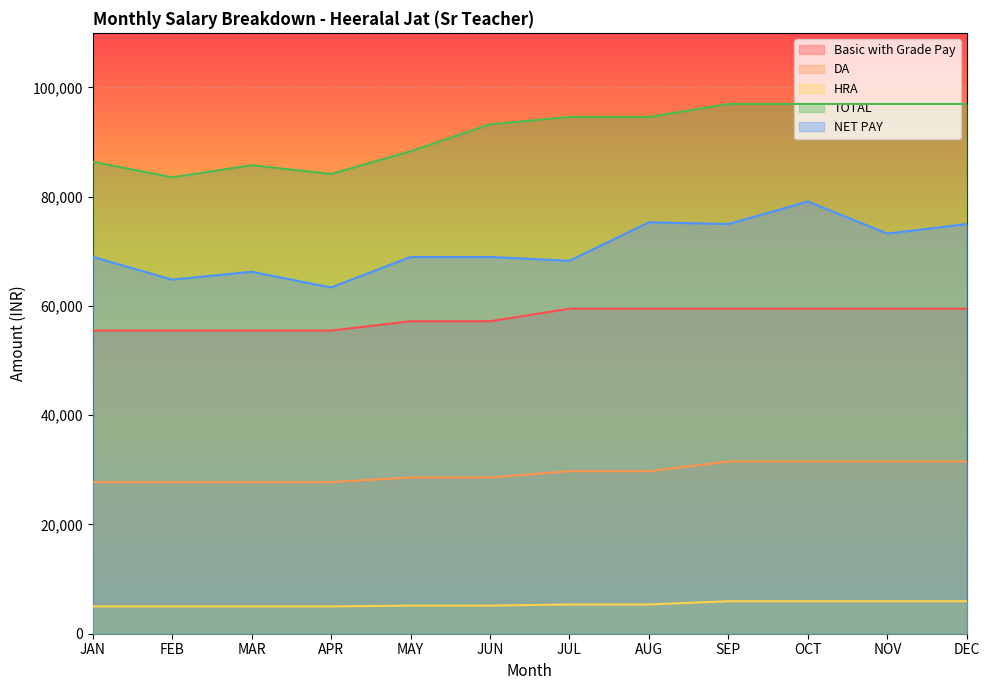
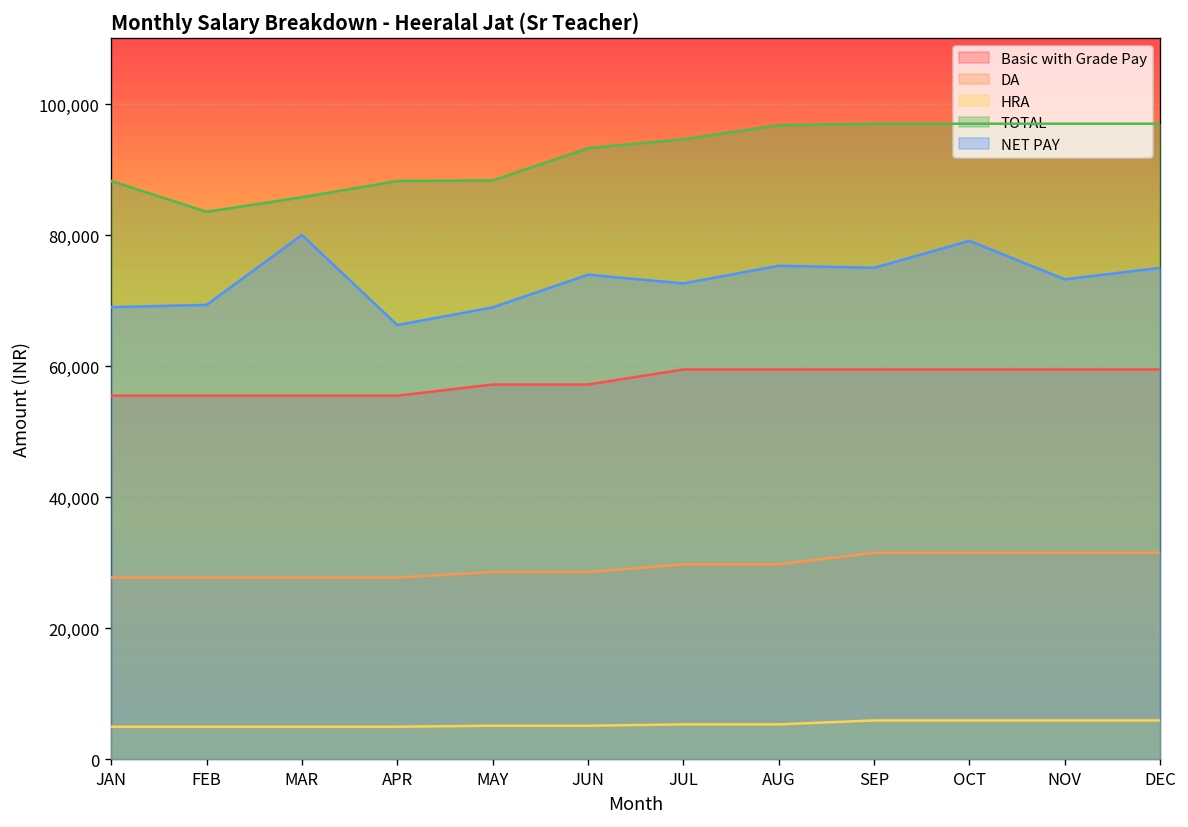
  {
    "TOTAL": {
-     "JAN": "86,000",
+     "JAN": "88,000",
      "FEB": "84,000",
      "MAR": "86,000",
-     "APR": "84,000",
+     "APR": "88,000",
      "MAY": "88,000",
      "JUN": "93,000",
      "JUL": "95,000",
-     "AUG": "95,000",
+     "AUG": "97,000",
      "SEP": "97,000",
      "DEC": "97,000"
    },
    "NET PAY": {
      "JAN": "69,000",
-     "FEB": "65,000",
-     "MAR": "66,000",
-     "APR": "63,000",
+     "FEB": "69,000",
+     "MAR": "80,000",
+     "APR": "66,000",
      "MAY": "69,000",
-     "JUN": "69,000",
-     "JUL": "68,000",
+     "JUN": "74,000",
+     "JUL": "73,000",
      "AUG": "75,000",
      "SEP": "75,000",
      "OCT": "79,000",
      "NOV": "73,000",
      "DEC": "75,000"
    }
  }
